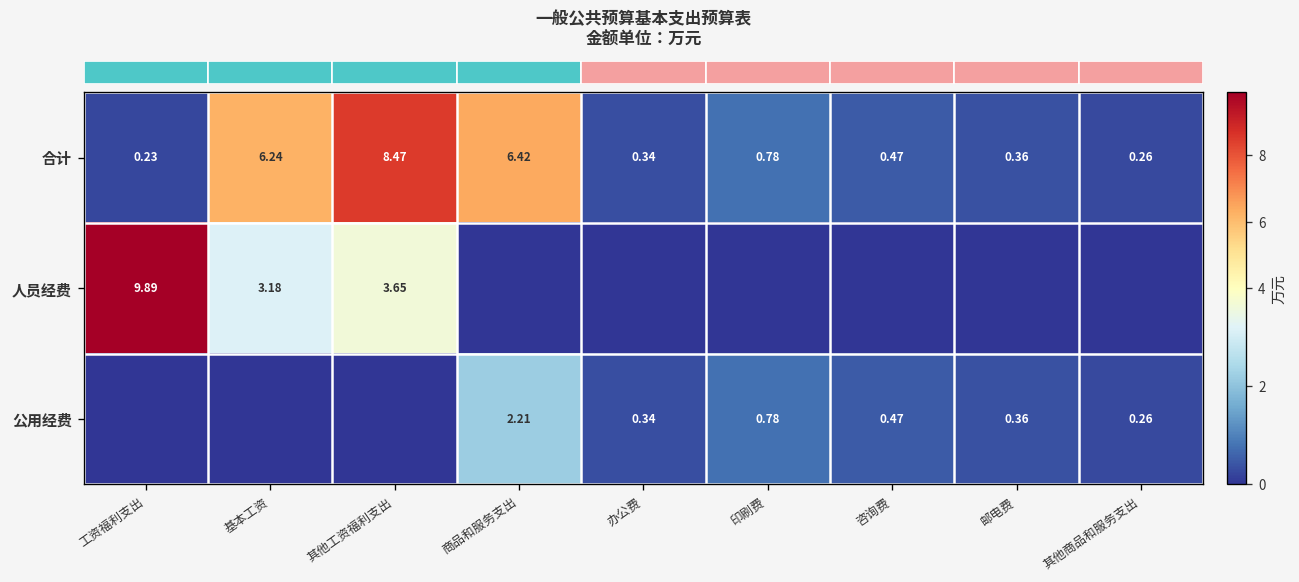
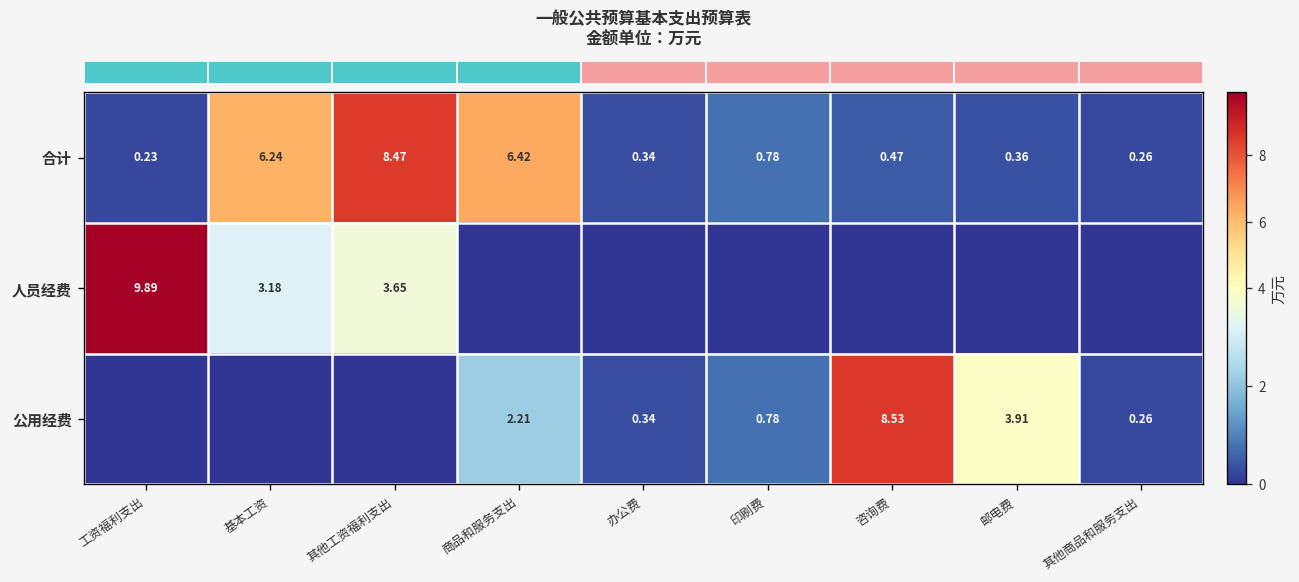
  {
    "合计": {
      "工资福利支出": 0.23,
      "基本工资": 6.24,
      "其他工资福利支出": 8.47,
      "商品和服务支出": 6.42,
      "办公费": 0.34,
      "印刷费": 0.78,
      "咨询费": 0.47,
      "邮电费": 0.36,
      "其他商品和服务支出": 0.26
    },
    "人员经费": {
      "工资福利支出": 9.89,
      "基本工资": 3.18,
      "其他工资福利支出": 3.65
    },
    "公用经费": {
      "商品和服务支出": 2.21,
      "办公费": 0.34,
      "印刷费": 0.78,
-     "咨询费": 0.47,
-     "邮电费": 0.36,
+     "咨询费": 8.53,
+     "邮电费": 3.91,
      "其他商品和服务支出": 0.26
    }
  }
